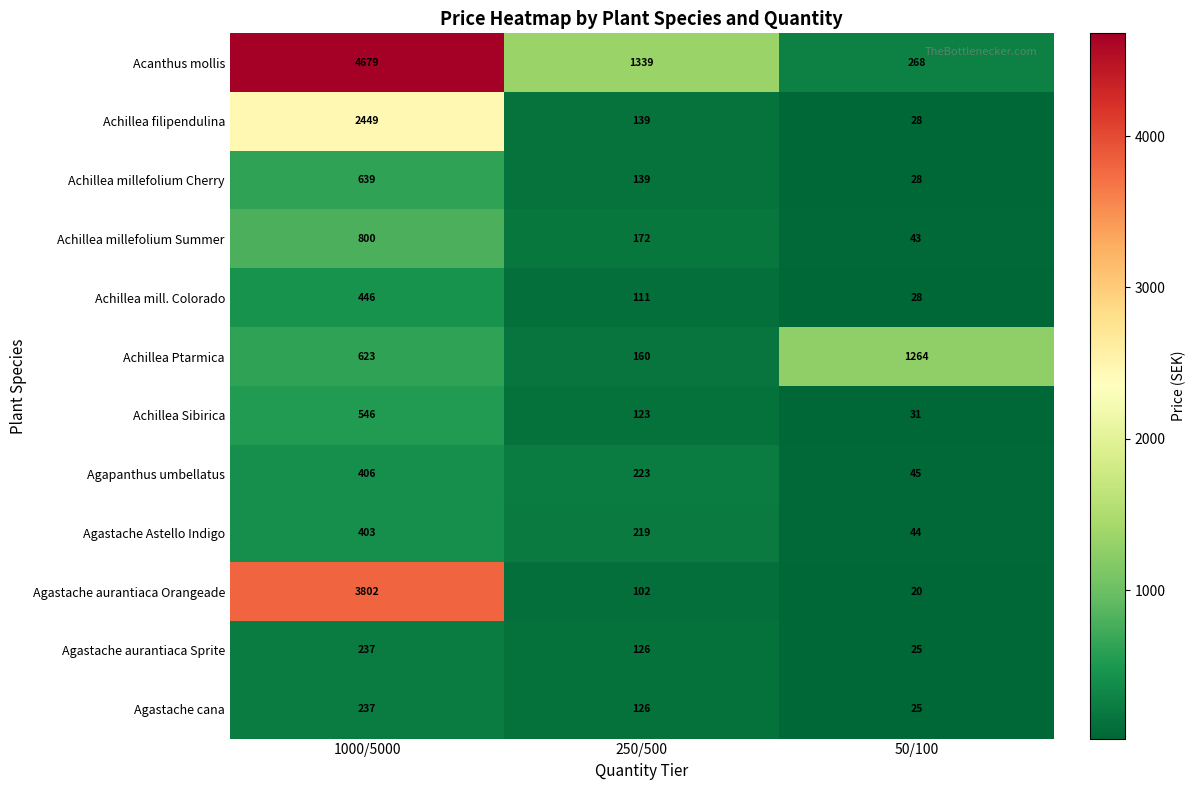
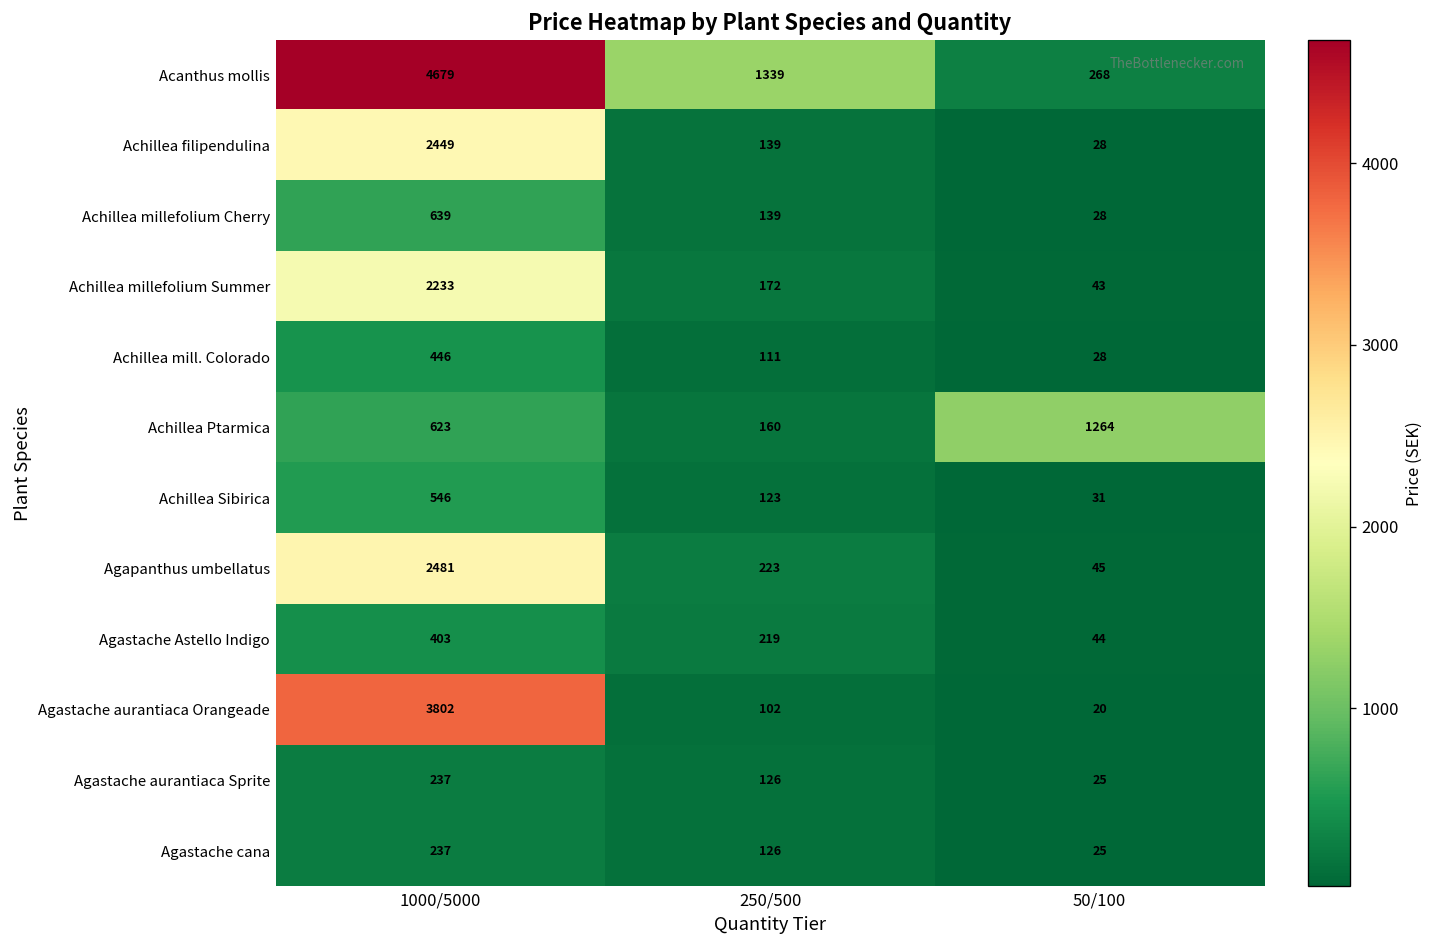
  {
    "Acanthus mollis": {
      "1000/5000": 4679,
      "250/500": 1339
    },
    "Achillea filipendulina": {
      "1000/5000": 2449,
      "250/500": 139,
      "50/100": 28
    },
    "Achillea millefolium Cherry": {
      "1000/5000": 639,
      "250/500": 139,
      "50/100": 28
    },
    "Achillea millefolium Summer": {
-     "1000/5000": 800,
+     "1000/5000": 2233,
      "250/500": 172,
      "50/100": 43
    },
    "Achillea mill. Colorado": {
      "1000/5000": 446,
      "250/500": 111,
      "50/100": 28
    },
    "Achillea Ptarmica": {
      "1000/5000": 623,
      "250/500": 160,
      "50/100": 1264
    },
    "Achillea Sibirica": {
      "1000/5000": 546,
      "250/500": 123,
      "50/100": 31
    },
    "Agapanthus umbellatus": {
-     "1000/5000": 406,
+     "1000/5000": 2481,
      "250/500": 223,
      "50/100": 45
    },
    "Agastache Astello Indigo": {
      "1000/5000": 403,
      "250/500": 219,
      "50/100": 44
    },
    "Agastache aurantiaca Orangeade": {
      "1000/5000": 3802,
      "250/500": 102,
      "50/100": 20
    },
    "Agastache aurantiaca Sprite": {
      "1000/5000": 237,
      "250/500": 126,
      "50/100": 25
    },
    "Agastache cana": {
      "1000/5000": 237,
      "250/500": 126,
      "50/100": 25
    }
  }
